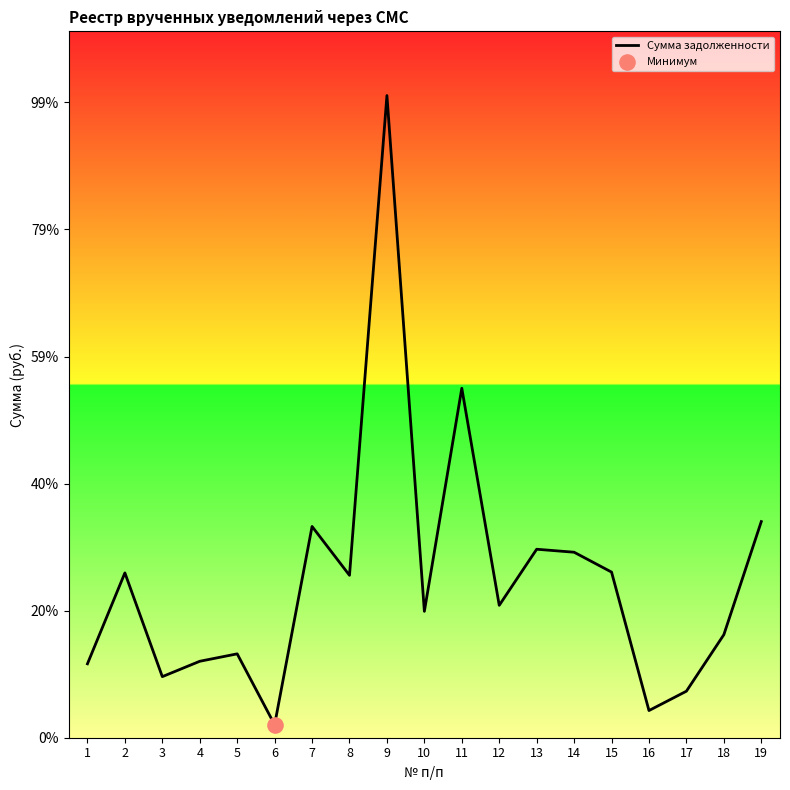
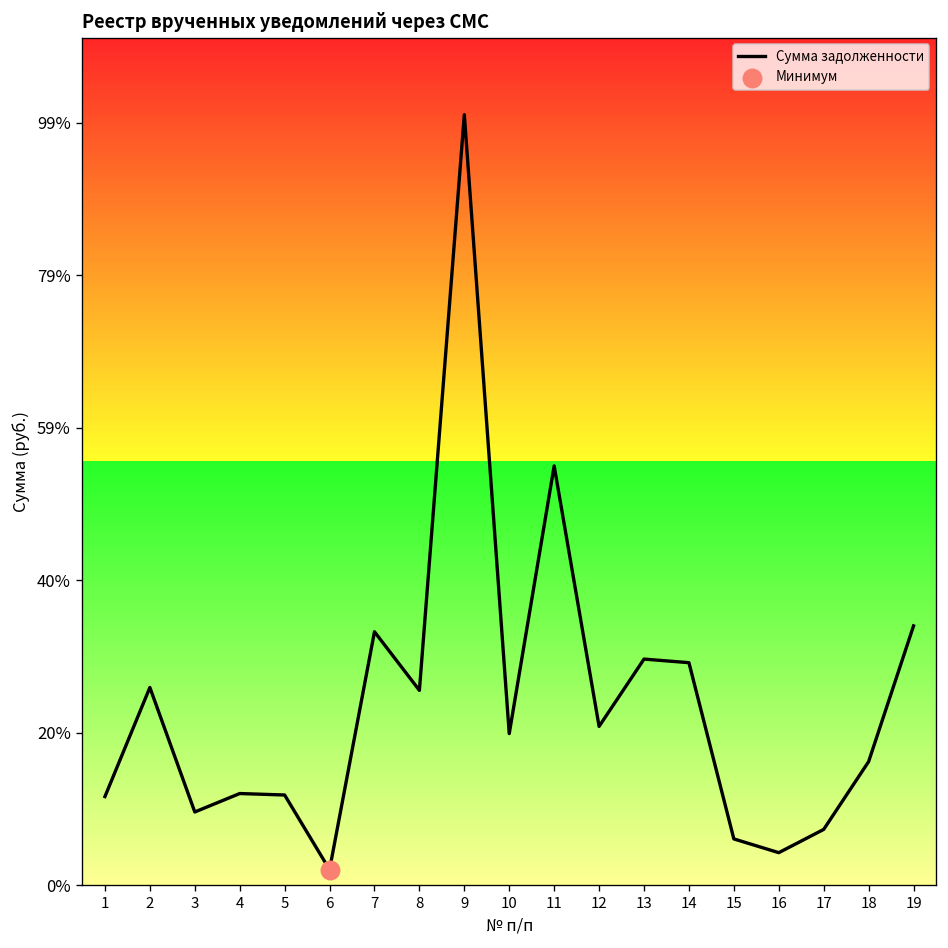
  {
    "Сумма задолженности": {
      "1": "12%",
      "2": "26%",
      "3": "10%",
      "4": "12%",
-     "5": "13%",
+     "5": "12%",
      "7": "33%",
      "8": "25%",
      "9": "100%",
      "10": "20%",
      "11": "54%",
      "12": "21%",
      "13": "29%",
      "14": "29%",
-     "15": "26%",
+     "15": "6%",
      "16": "4%",
      "17": "7%",
      "18": "16%",
      "19": "34%"
    }
  }
